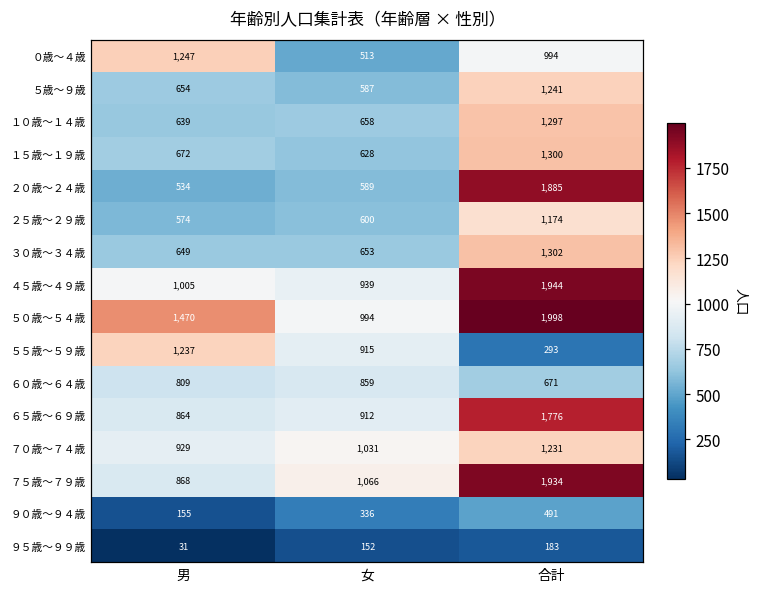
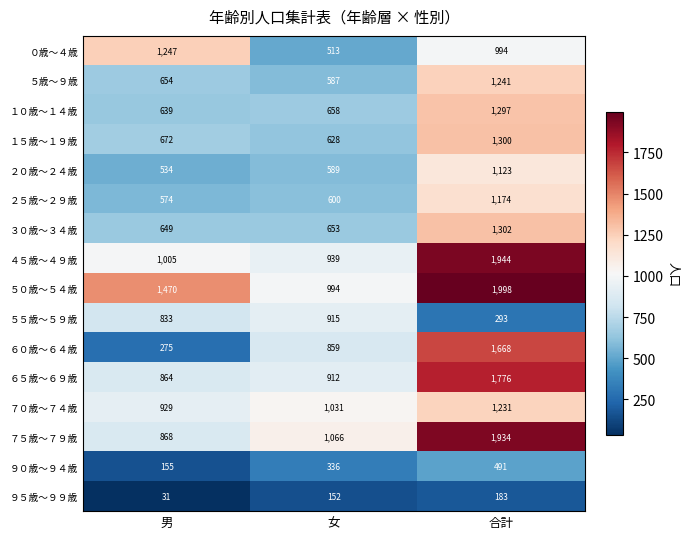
  {
    "０歳～４歳": {
      "男": "1,247",
      "女": "513",
      "合計": "994"
    },
    "５歳～９歳": {
      "男": "654",
      "女": "587",
      "合計": "1,241"
    },
    "１０歳～１４歳": {
      "男": "639",
      "女": "658",
      "合計": "1,297"
    },
    "１５歳～１９歳": {
      "男": "672",
      "女": "628",
      "合計": "1,300"
    },
    "２０歳～２４歳": {
      "男": "534",
      "女": "589",
-     "合計": "1,885"
+     "合計": "1,123"
    },
    "２５歳～２９歳": {
      "男": "574",
      "女": "600",
      "合計": "1,174"
    },
    "３０歳～３４歳": {
      "男": "649",
      "女": "653",
      "合計": "1,302"
    },
    "４５歳～４９歳": {
      "男": "1,005",
      "女": "939",
      "合計": "1,944"
    },
    "５０歳～５４歳": {
      "男": "1,470",
      "女": "994",
      "合計": "1,998"
    },
    "５５歳～５９歳": {
-     "男": "1,237",
+     "男": "833",
      "女": "915",
      "合計": "293"
    },
    "６０歳～６４歳": {
-     "男": "809",
+     "男": "275",
      "女": "859",
-     "合計": "671"
+     "合計": "1,668"
    },
    "６５歳～６９歳": {
      "男": "864",
      "女": "912",
      "合計": "1,776"
    },
    "７０歳～７４歳": {
      "男": "929",
      "女": "1,031",
      "合計": "1,231"
    },
    "７５歳～７９歳": {
      "男": "868",
      "女": "1,066",
      "合計": "1,934"
    },
    "９０歳～９４歳": {
      "男": "155",
      "女": "336",
      "合計": "491"
    },
    "９５歳～９９歳": {
      "男": "31",
      "女": "152",
      "合計": "183"
    }
  }
